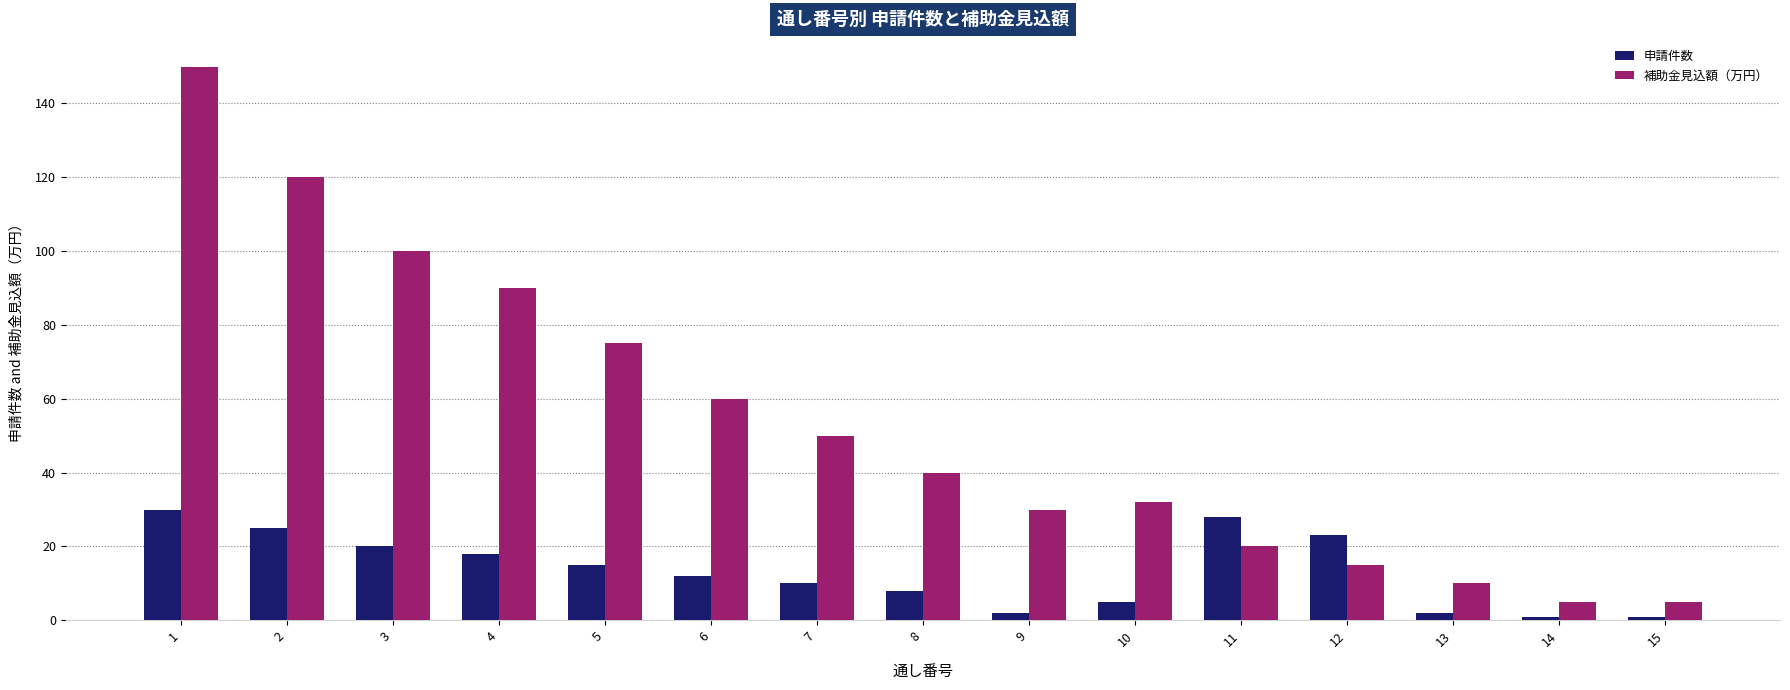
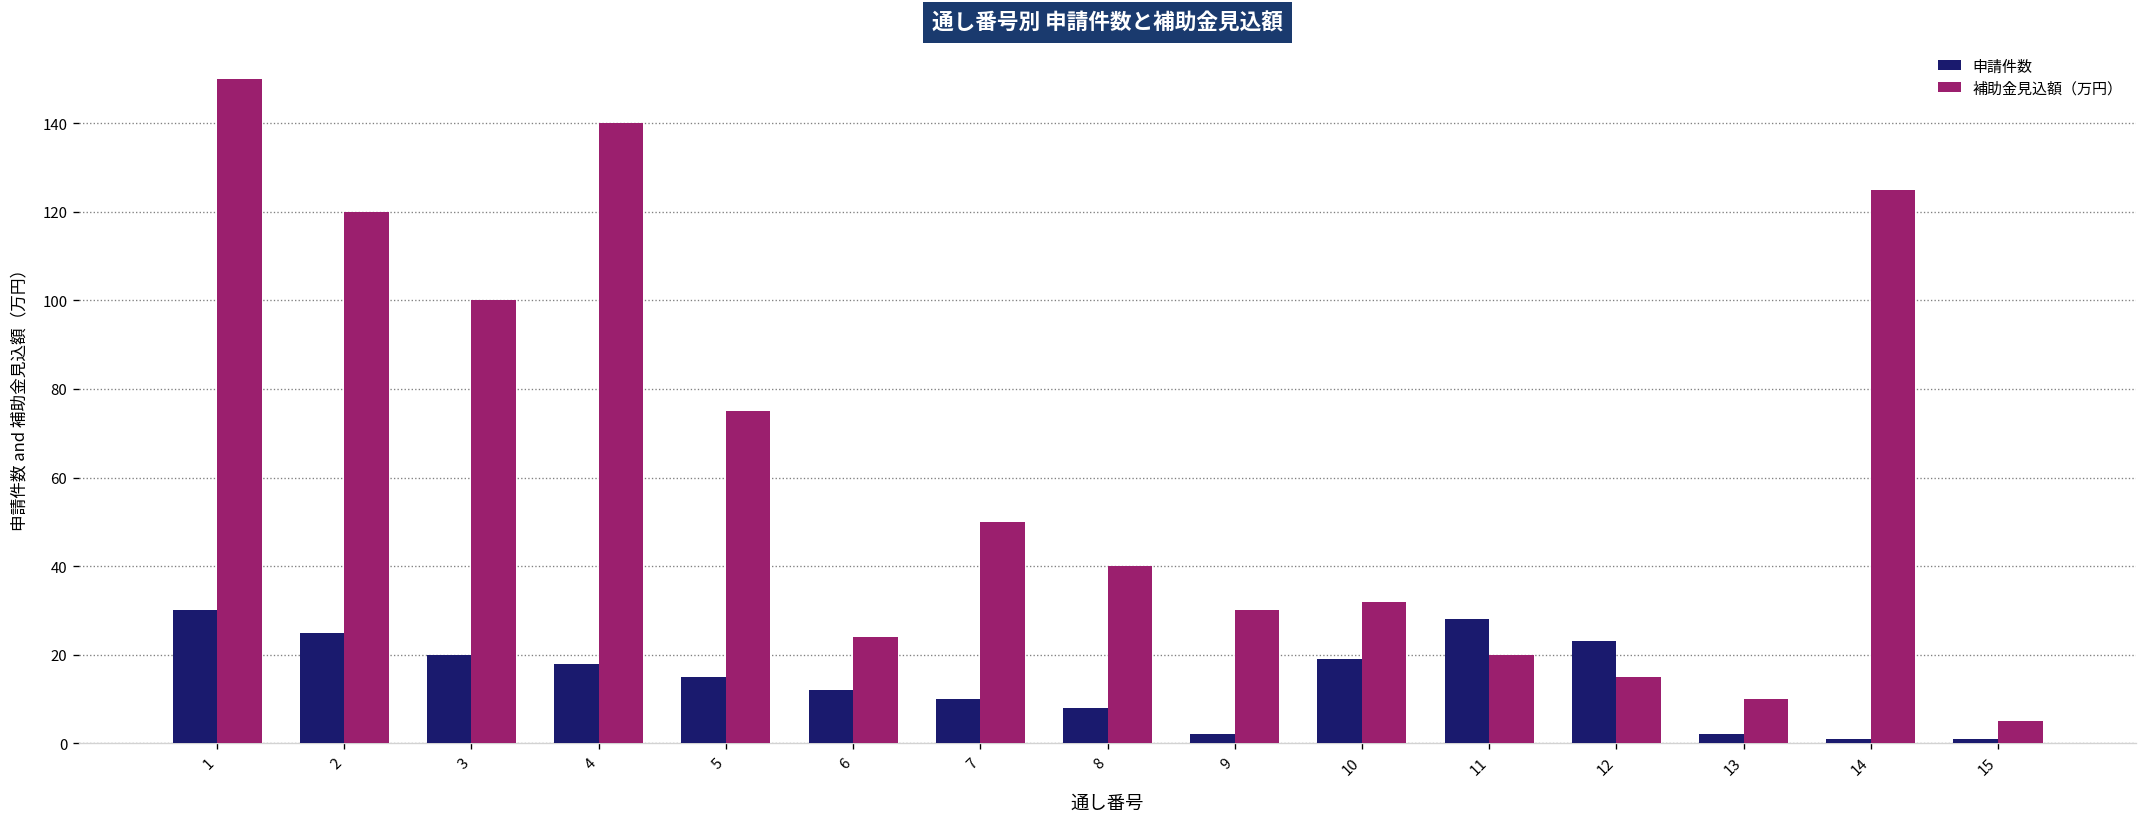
  {
    "申請件数": {
      "1": 30,
      "2": 25,
      "3": 20,
      "4": 18,
      "5": 15,
      "6": 12,
      "7": 10,
      "8": 8,
      "9": 2,
-     "10": 5,
+     "10": 19,
      "11": 28,
      "12": 23,
      "13": 2,
      "14": 1,
      "15": 1
    },
    "補助金見込額（万円）": {
      "1": 150,
      "2": 120,
      "3": 100,
-     "4": 90,
+     "4": 140,
      "5": 75,
-     "6": 60,
+     "6": 24,
      "7": 50,
      "8": 40,
      "9": 30,
      "10": 32,
      "11": 20,
      "12": 15,
      "13": 10,
-     "14": 5,
+     "14": 125,
      "15": 5
    }
  }
